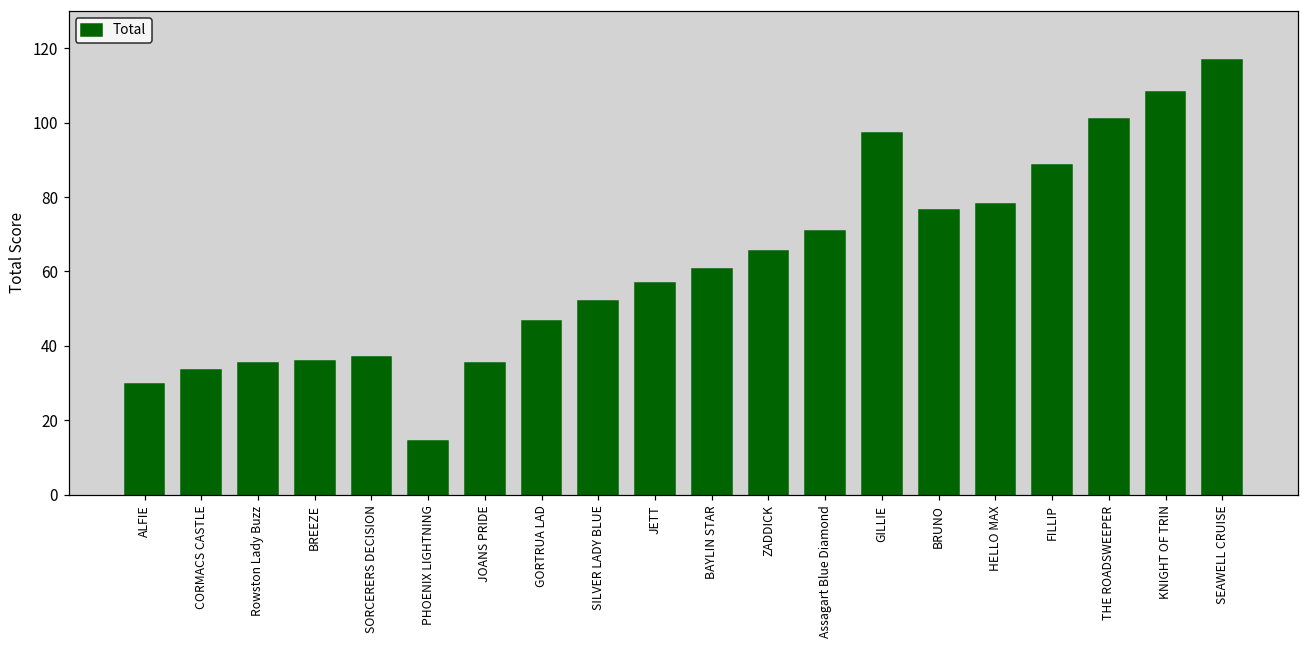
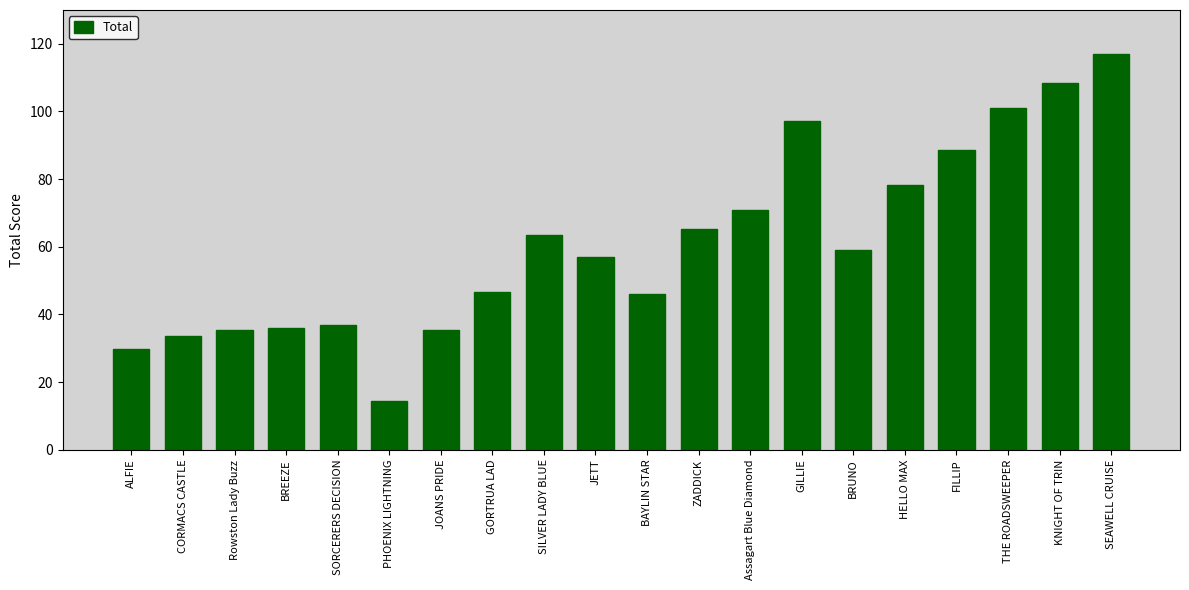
  {
    "ALFIE": 30,
    "CORMACS CASTLE": 34,
    "Rowston Lady Buzz": 35,
    "BREEZE": 36,
    "SORCERERS DECISION": 37,
    "PHOENIX LIGHTNING": 14,
    "JOANS PRIDE": 35,
    "GORTRUA LAD": 47,
-   "SILVER LADY BLUE": 52,
+   "SILVER LADY BLUE": 64,
    "JETT": 57,
-   "BAYLIN STAR": 61,
+   "BAYLIN STAR": 46,
    "ZADDICK": 65,
    "Assagart Blue Diamond": 71,
    "GILLIE": 97,
-   "BRUNO": 77,
+   "BRUNO": 59,
    "HELLO MAX": 78,
    "FILLIP": 89,
    "THE ROADSWEEPER": 101,
    "KNIGHT OF TRIN": 108,
    "SEAWELL CRUISE": 117
  }
